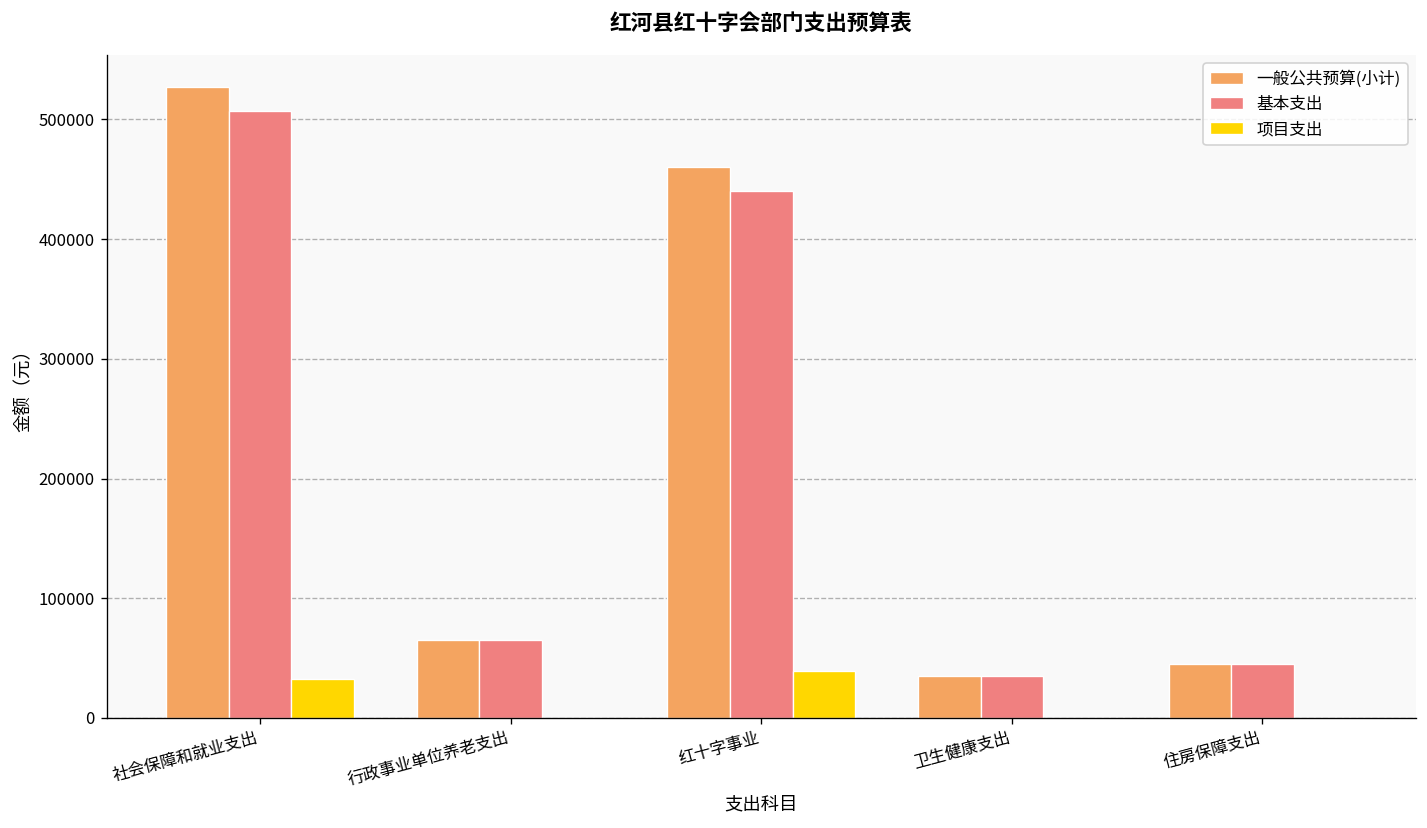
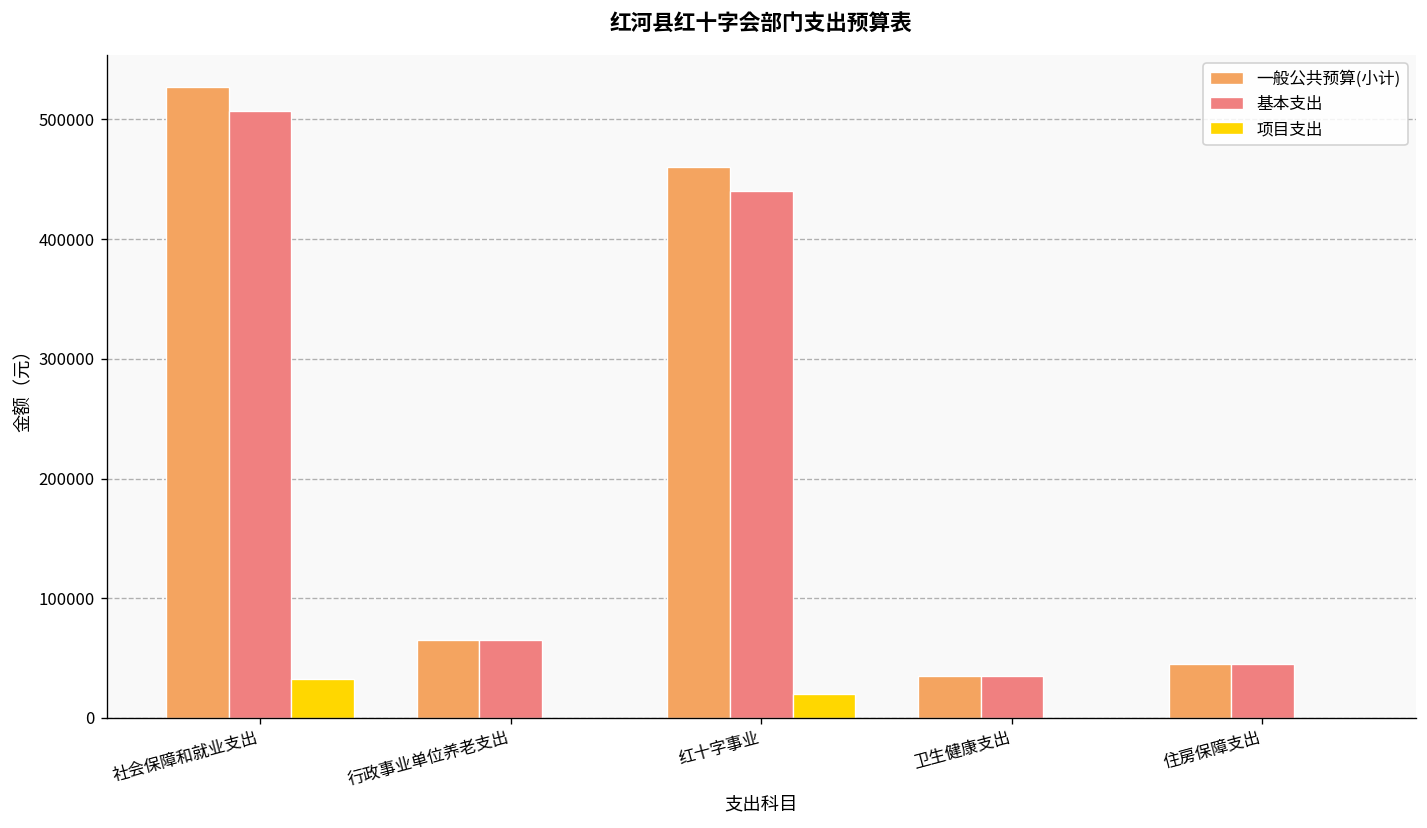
  {
    "项目支出": {
      "社会保障和就业支出": 30000,
      "行政事业单位养老支出": 0,
-     "红十字事业": 40000,
+     "红十字事业": 20000,
      "卫生健康支出": 0,
      "住房保障支出": 0
    }
  }
